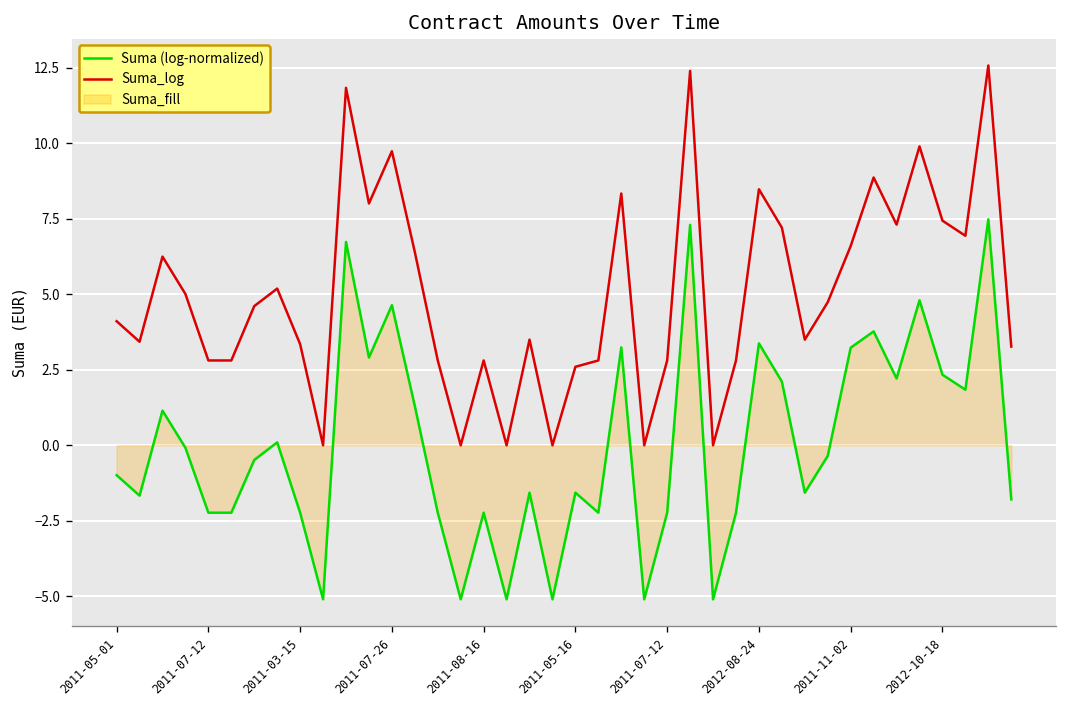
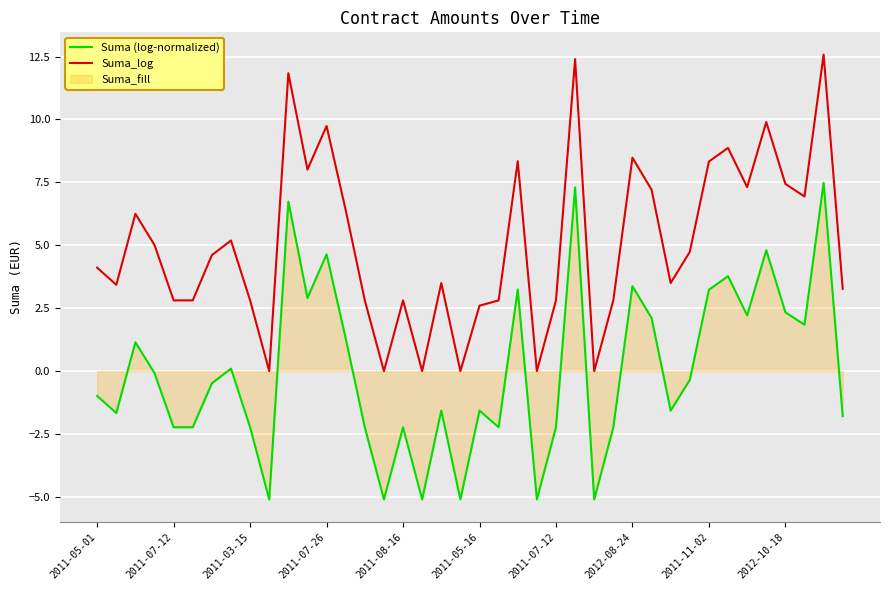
  {
    "Suma (log-normalized)": {
      "2011-03-15": -2.2,
      "2011-05-16": -1.6
    },
    "Suma_log": {
-     "2011-03-15": 3.4,
+     "2011-03-15": 2.8,
      "2011-07-26": 9.7,
      "2011-05-16": 2.6,
-     "2011-11-02": 6.6,
+     "2011-11-02": 8.3,
      "2012-10-18": 7.4
    }
  }
